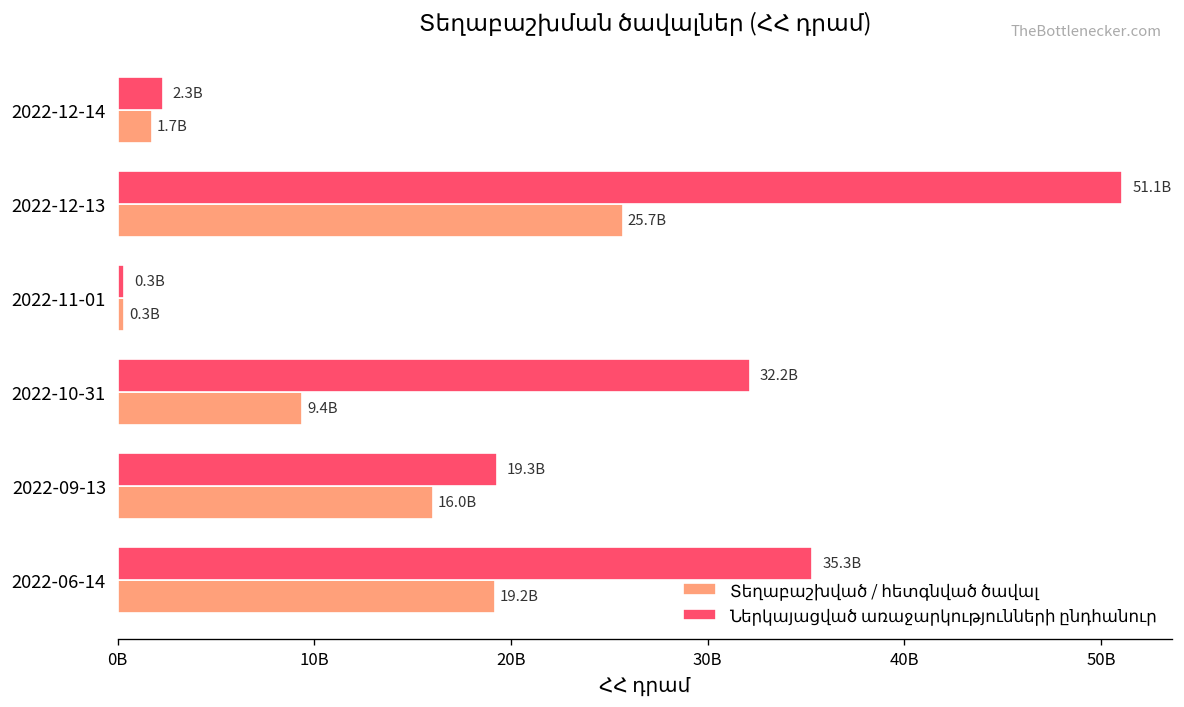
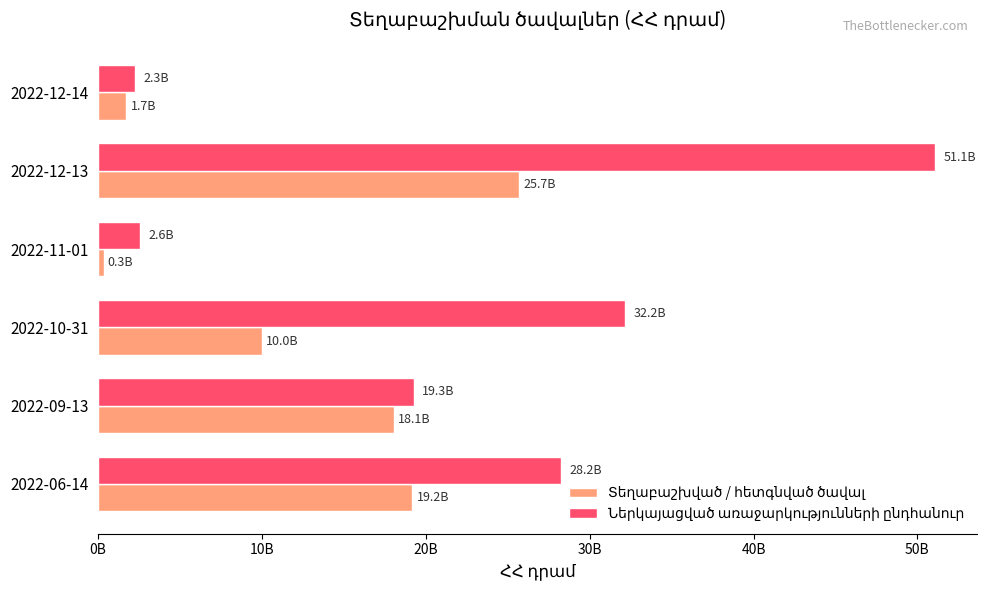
  {
    "Տեղաբաշխված / հետգնված ծավալ": {
      "2022-12-14": "1.7B",
      "2022-12-13": "25.7B",
      "2022-11-01": "0.3B",
-     "2022-10-31": "9.4B",
-     "2022-09-13": "16.0B",
+     "2022-10-31": "10.0B",
+     "2022-09-13": "18.1B",
      "2022-06-14": "19.2B"
    },
    "Ներկայացված առաջարկությունների ընդհանուր": {
      "2022-12-14": "2.3B",
      "2022-12-13": "51.1B",
-     "2022-11-01": "0.3B",
+     "2022-11-01": "2.6B",
      "2022-10-31": "32.2B",
      "2022-09-13": "19.3B",
-     "2022-06-14": "35.3B"
+     "2022-06-14": "28.2B"
    }
  }
